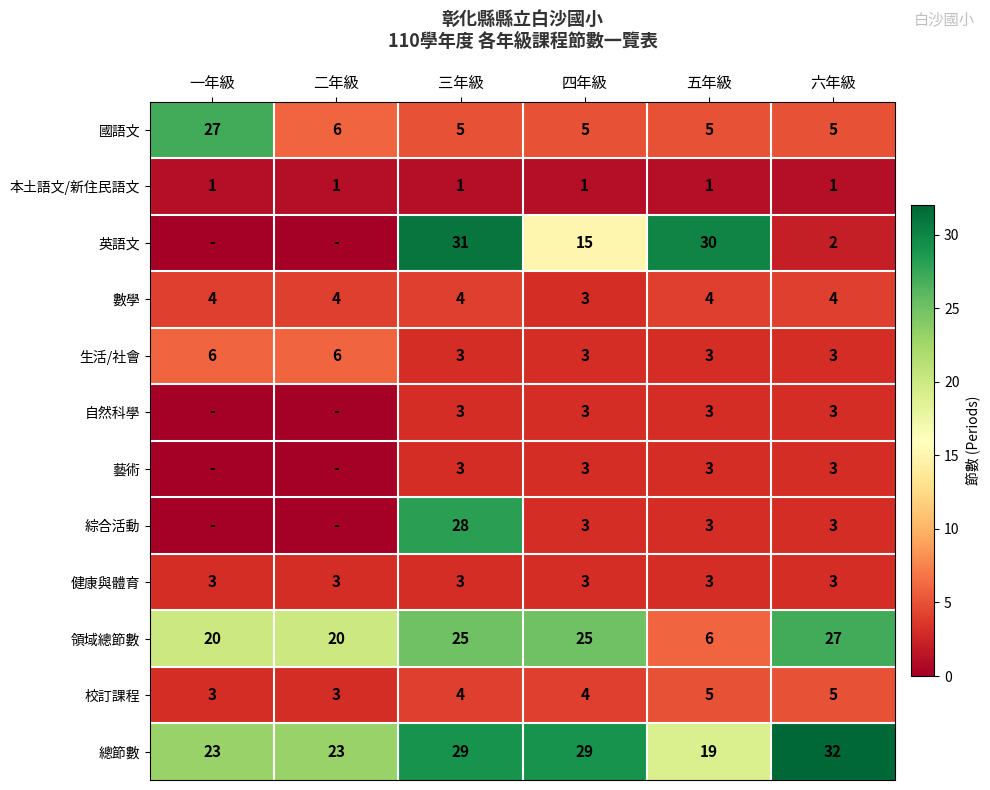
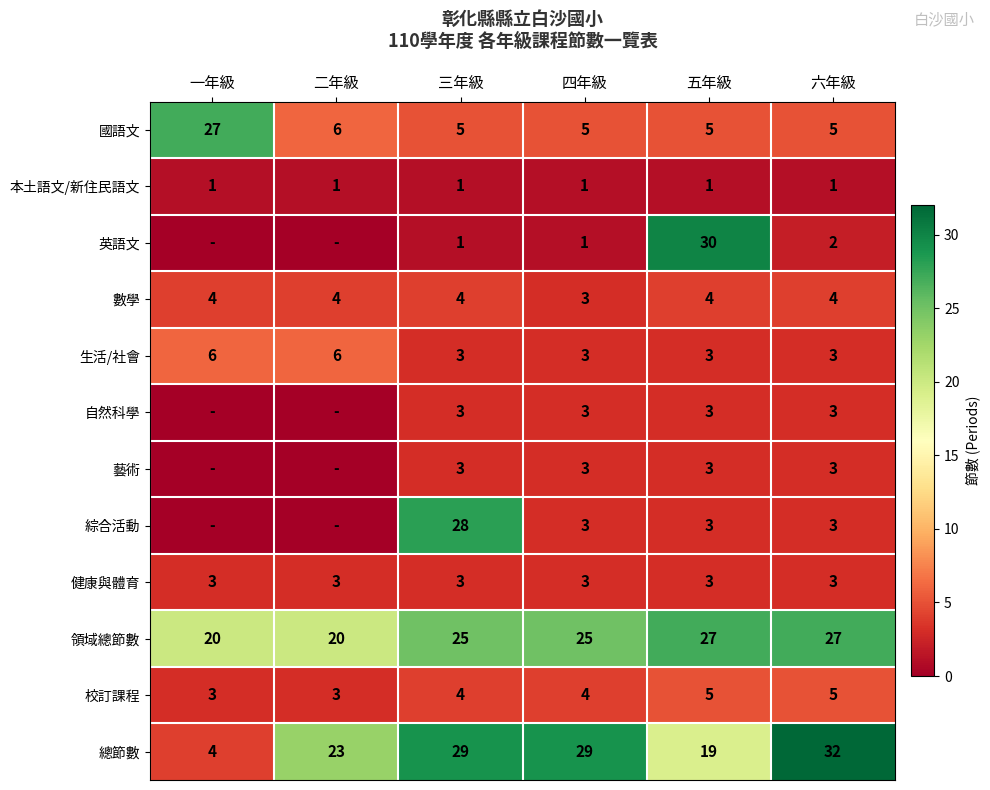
  {
    "國語文": {
      "一年級": 27,
      "二年級": 6,
      "三年級": 5,
      "四年級": 5,
      "五年級": 5,
      "六年級": 5
    },
    "本土語文/新住民語文": {
      "一年級": 1,
      "二年級": 1,
      "三年級": 1,
      "四年級": 1,
      "五年級": 1,
      "六年級": 1
    },
    "英語文": {
-     "三年級": 31,
-     "四年級": 15,
+     "三年級": 1,
+     "四年級": 1,
      "五年級": 30,
      "六年級": 2
    },
    "數學": {
      "一年級": 4,
      "二年級": 4,
      "三年級": 4,
      "四年級": 3,
      "五年級": 4,
      "六年級": 4
    },
    "生活/社會": {
      "一年級": 6,
      "二年級": 6,
      "三年級": 3,
      "四年級": 3,
      "五年級": 3,
      "六年級": 3
    },
    "自然科學": {
      "三年級": 3,
      "四年級": 3,
      "五年級": 3,
      "六年級": 3
    },
    "藝術": {
      "三年級": 3,
      "四年級": 3,
      "五年級": 3,
      "六年級": 3
    },
    "綜合活動": {
      "三年級": 28,
      "四年級": 3,
      "五年級": 3,
      "六年級": 3
    },
    "健康與體育": {
      "一年級": 3,
      "二年級": 3,
      "三年級": 3,
      "四年級": 3,
      "五年級": 3,
      "六年級": 3
    },
    "領域總節數": {
      "一年級": 20,
      "二年級": 20,
      "三年級": 25,
      "四年級": 25,
-     "五年級": 6,
+     "五年級": 27,
      "六年級": 27
    },
    "校訂課程": {
      "一年級": 3,
      "二年級": 3,
      "三年級": 4,
      "四年級": 4,
      "五年級": 5,
      "六年級": 5
    },
    "總節數": {
-     "一年級": 23,
+     "一年級": 4,
      "二年級": 23,
      "三年級": 29,
      "四年級": 29,
      "五年級": 19,
      "六年級": 32
    }
  }
